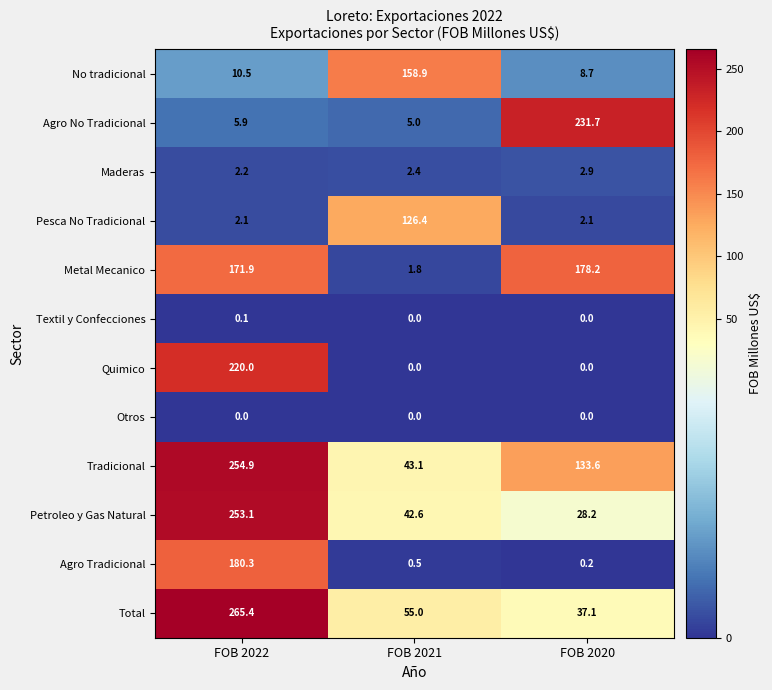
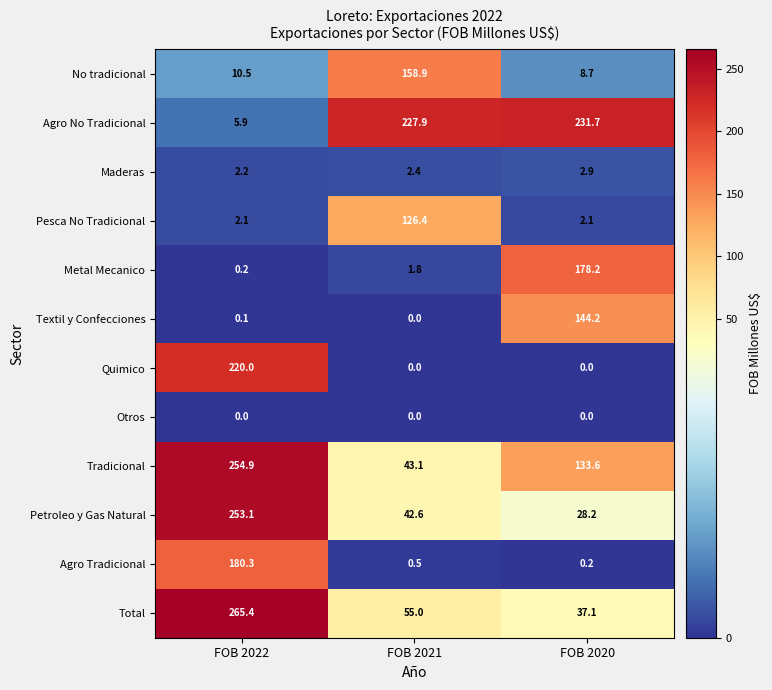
  {
    "No tradicional": {
      "FOB 2022": 10.5,
      "FOB 2021": 158.9,
      "FOB 2020": 8.7
    },
    "Agro No Tradicional": {
      "FOB 2022": 5.9,
-     "FOB 2021": 5.0,
+     "FOB 2021": 227.9,
      "FOB 2020": 231.7
    },
    "Maderas": {
      "FOB 2022": 2.2,
      "FOB 2021": 2.4,
      "FOB 2020": 2.9
    },
    "Pesca No Tradicional": {
      "FOB 2022": 2.1,
      "FOB 2021": 126.4,
      "FOB 2020": 2.1
    },
    "Metal Mecanico": {
-     "FOB 2022": 171.9,
+     "FOB 2022": 0.2,
      "FOB 2021": 1.8,
      "FOB 2020": 178.2
    },
    "Textil y Confecciones": {
      "FOB 2022": 0.1,
      "FOB 2021": 0.0,
-     "FOB 2020": 0.0
+     "FOB 2020": 144.2
    },
    "Quimico": {
      "FOB 2022": 220.0,
      "FOB 2021": 0.0,
      "FOB 2020": 0.0
    },
    "Otros": {
      "FOB 2022": 0.0,
      "FOB 2021": 0.0,
      "FOB 2020": 0.0
    },
    "Tradicional": {
      "FOB 2022": 254.9,
      "FOB 2021": 43.1,
      "FOB 2020": 133.6
    },
    "Petroleo y Gas Natural": {
      "FOB 2022": 253.1,
      "FOB 2021": 42.6,
      "FOB 2020": 28.2
    },
    "Agro Tradicional": {
      "FOB 2022": 180.3,
      "FOB 2021": 0.5,
      "FOB 2020": 0.2
    },
    "Total": {
      "FOB 2022": 265.4,
      "FOB 2021": 55.0,
      "FOB 2020": 37.1
    }
  }
